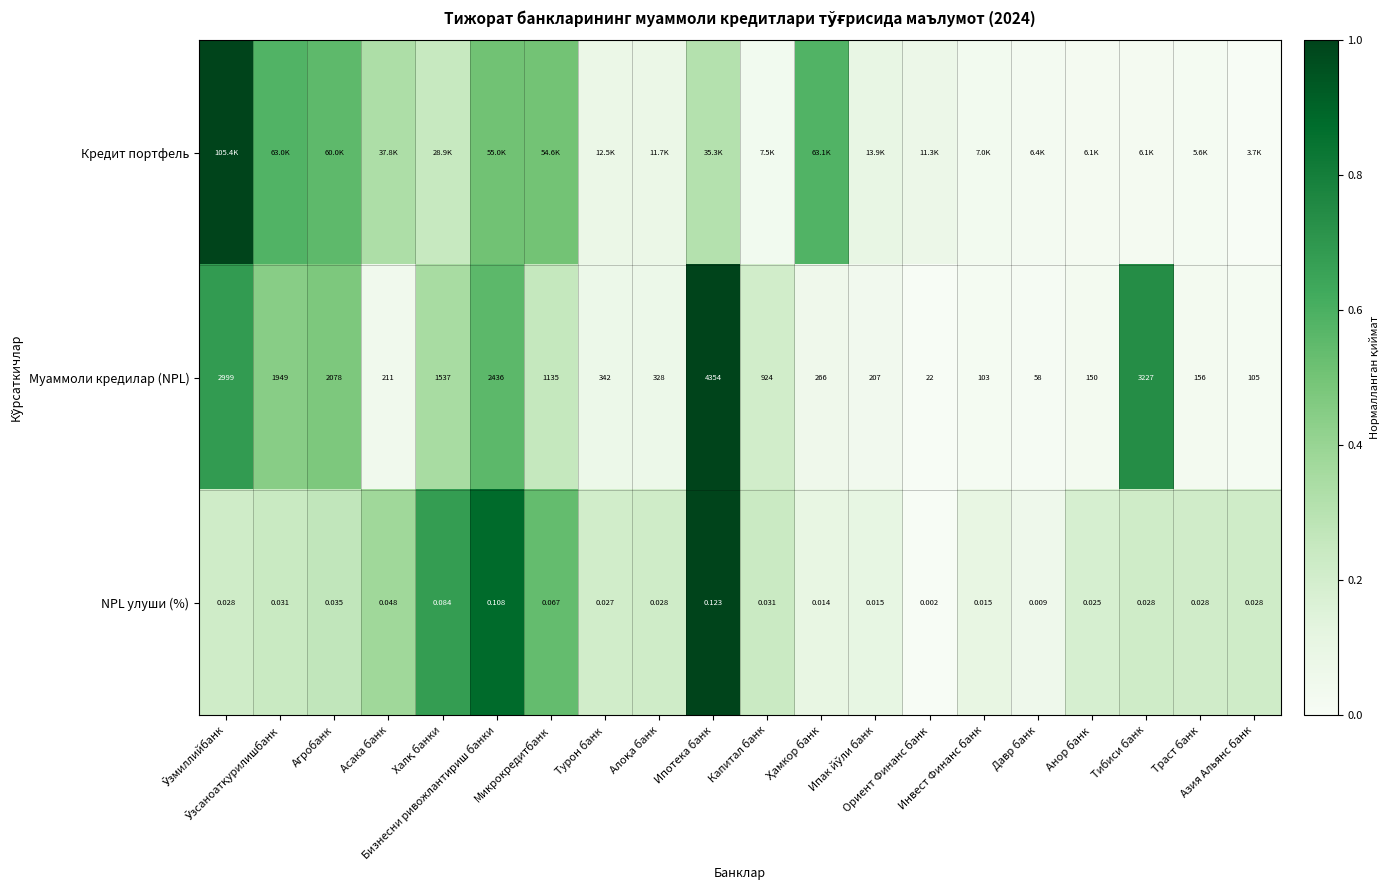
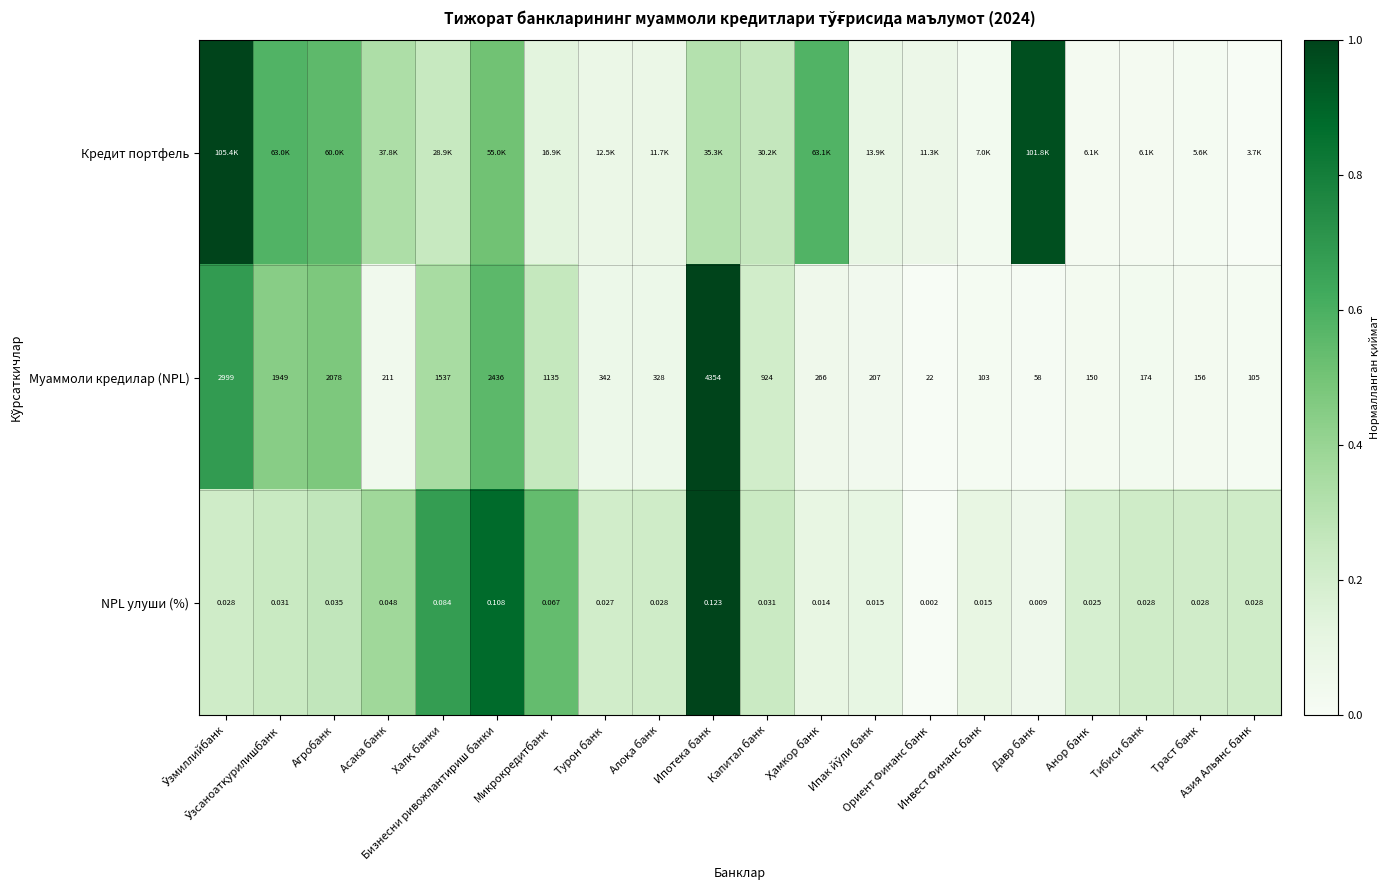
  {
    "Кредит портфель": {
      "Ўзмиллийбанк": "105.4K",
      "Ўзсаноатқурилишбанк": "63.0K",
      "Агробанк": "60.0K",
      "Асака банк": "37.8K",
      "Халқ банки": "28.9K",
      "Бизнесни ривожлантириш банки": "55.0K",
-     "Микрокредитбанк": "54.6K",
+     "Микрокредитбанк": "16.9K",
      "Турон банк": "12.5K",
      "Алоқа банк": "11.7K",
      "Ипотека банк": "35.3K",
-     "Капитал банк": "7.5K",
+     "Капитал банк": "30.2K",
      "Ҳамкор банк": "63.1K",
      "Ипак йўли банк": "13.9K",
      "Ориент Финанс банк": "11.3K",
      "Инвест Финанс банк": "7.0K",
-     "Давр банк": "6.4K",
+     "Давр банк": "101.8K",
      "Анор банк": "6.1K",
      "Тибиси банк": "6.1K",
      "Траст банк": "5.6K",
      "Азия Альянс банк": "3.7K"
    },
    "Муаммоли кредилар (NPL)": {
      "Ўзмиллийбанк": "2999",
      "Ўзсаноатқурилишбанк": "1949",
      "Агробанк": "2078",
      "Асака банк": "211",
      "Халқ банки": "1537",
      "Бизнесни ривожлантириш банки": "2436",
      "Микрокредитбанк": "1135",
      "Турон банк": "342",
      "Алоқа банк": "328",
      "Ипотека банк": "4354",
      "Капитал банк": "924",
      "Ҳамкор банк": "266",
      "Ипак йўли банк": "207",
      "Ориент Финанс банк": "22",
      "Инвест Финанс банк": "103",
      "Давр банк": "58",
      "Анор банк": "150",
-     "Тибиси банк": "3227",
+     "Тибиси банк": "174",
      "Траст банк": "156",
      "Азия Альянс банк": "105"
    },
    "NPL улуши (%)": {
      "Ўзмиллийбанк": "0.028",
      "Ўзсаноатқурилишбанк": "0.031",
      "Агробанк": "0.035",
      "Асака банк": "0.048",
      "Халқ банки": "0.084",
      "Бизнесни ривожлантириш банки": "0.108",
      "Микрокредитбанк": "0.067",
      "Турон банк": "0.027",
      "Алоқа банк": "0.028",
      "Ипотека банк": "0.123",
      "Капитал банк": "0.031",
      "Ҳамкор банк": "0.014",
      "Ипак йўли банк": "0.015",
      "Ориент Финанс банк": "0.002",
      "Инвест Финанс банк": "0.015",
      "Давр банк": "0.009",
      "Анор банк": "0.025",
      "Тибиси банк": "0.028",
      "Траст банк": "0.028",
      "Азия Альянс банк": "0.028"
    }
  }
